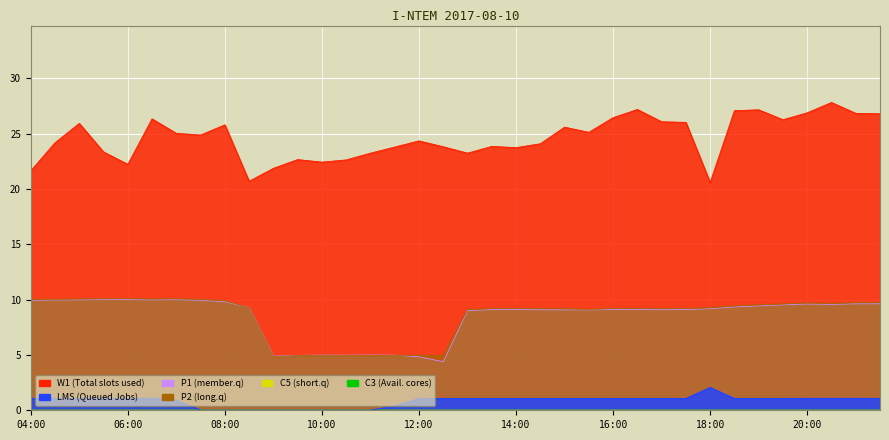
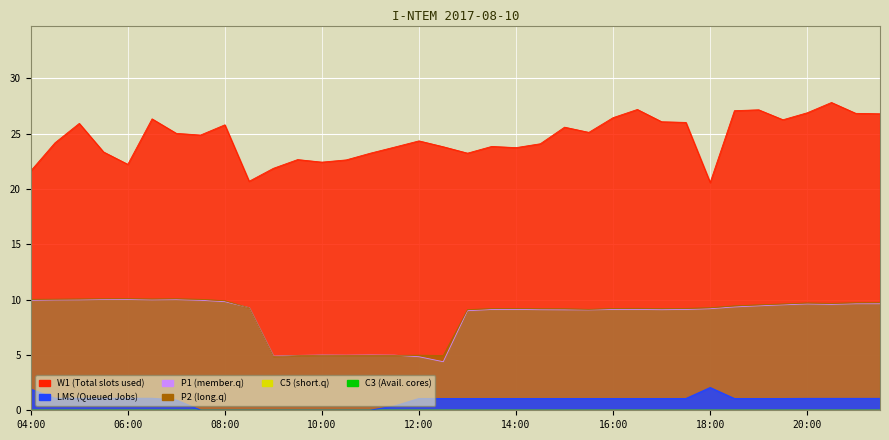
  {
    "W1 (Total slots used)": {
      "04:00": 21.6,
      "06:00": 22.2,
      "08:00": 25.8,
      "10:00": 22.4,
      "12:00": 24.4,
      "14:00": 23.7,
      "16:00": 26.5,
      "18:00": 20.6,
      "20:00": 26.9
    },
    "LMS (Queued Jobs)": {
-     "04:00": 1.1,
+     "04:00": 1.9,
      "14:00": 1.1,
      "16:00": 1.1,
      "18:00": 2.1,
      "20:00": 1.1
    },
    "C5 (short.q)": {
      "04:00": 0.0,
      "06:00": 0.0,
      "12:00": 0.0,
      "14:00": 0.0,
      "16:00": 0.0,
      "18:00": 0.0,
      "20:00": 0.0
    }
  }
